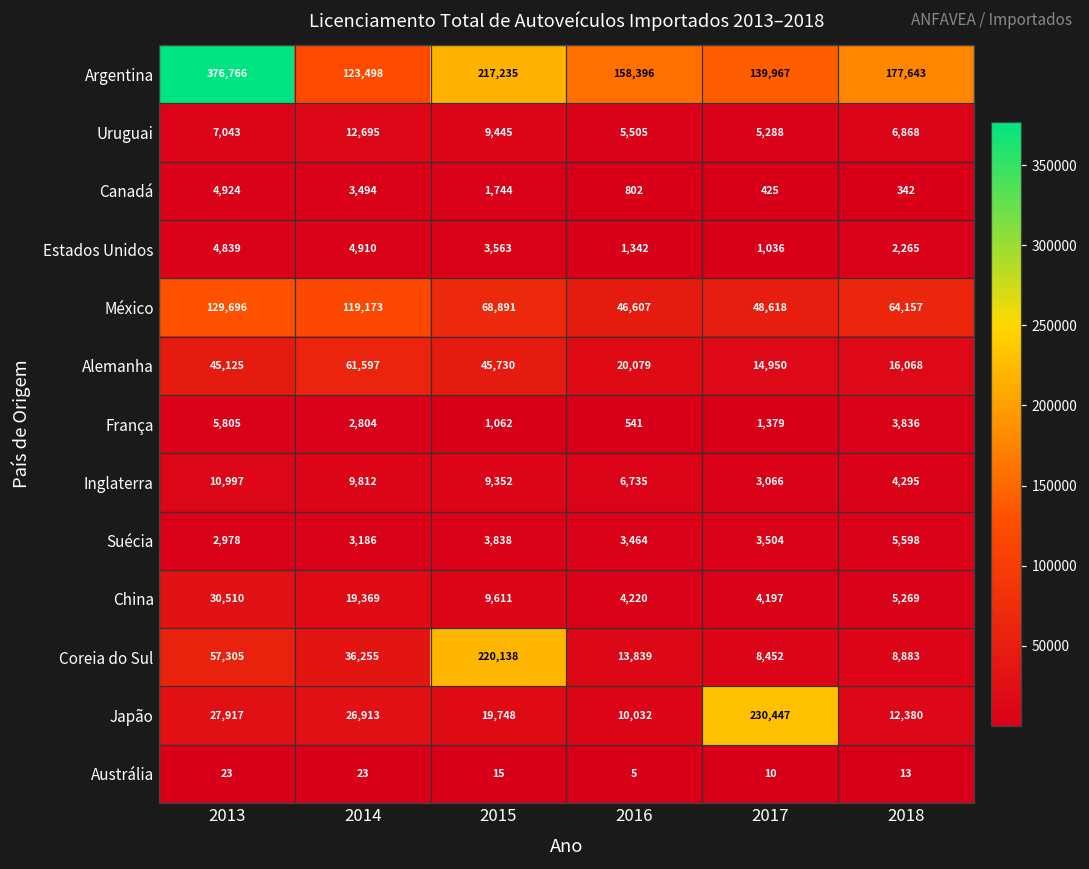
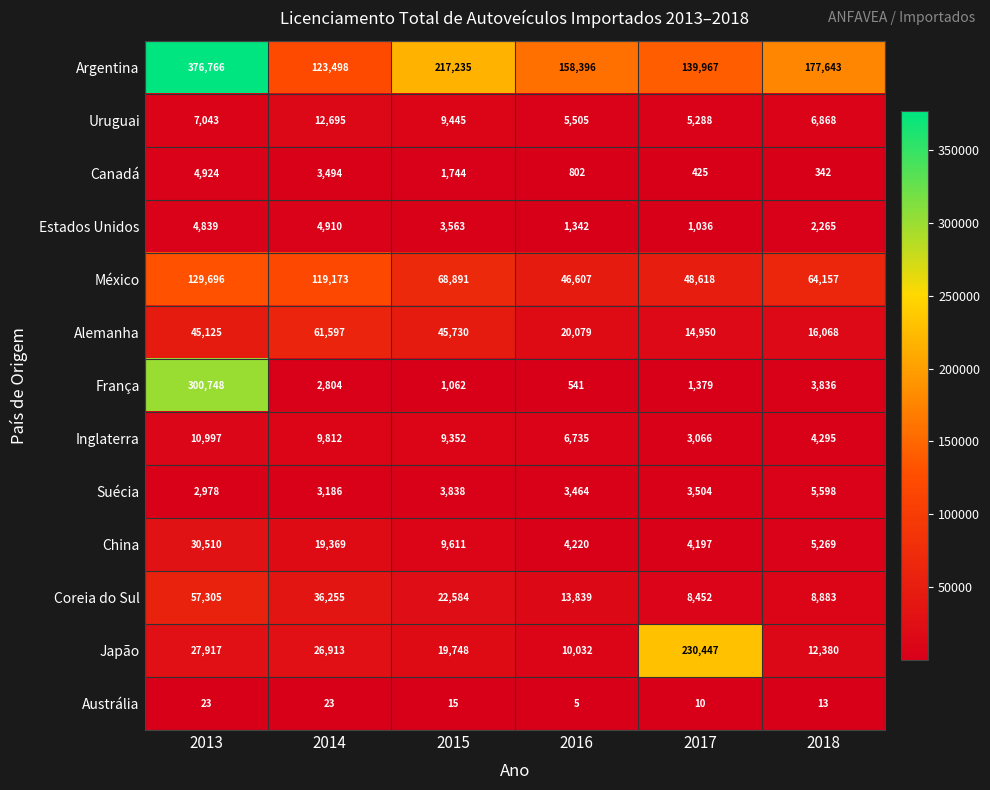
  {
    "Argentina": {
      "2013": "376,766",
      "2014": "123,498",
      "2015": "217,235",
      "2016": "158,396",
      "2017": "139,967",
      "2018": "177,643"
    },
    "Uruguai": {
      "2013": "7,043",
      "2014": "12,695",
      "2015": "9,445",
      "2016": "5,505",
      "2017": "5,288",
      "2018": "6,868"
    },
    "Canadá": {
      "2013": "4,924",
      "2014": "3,494",
      "2015": "1,744",
      "2016": "802",
      "2017": "425",
      "2018": "342"
    },
    "Estados Unidos": {
      "2013": "4,839",
      "2014": "4,910",
      "2015": "3,563",
      "2016": "1,342",
      "2017": "1,036",
      "2018": "2,265"
    },
    "México": {
      "2013": "129,696",
      "2014": "119,173",
      "2015": "68,891",
      "2016": "46,607",
      "2017": "48,618",
      "2018": "64,157"
    },
    "Alemanha": {
      "2013": "45,125",
      "2014": "61,597",
      "2015": "45,730",
      "2016": "20,079",
      "2017": "14,950",
      "2018": "16,068"
    },
    "França": {
-     "2013": "5,805",
+     "2013": "300,748",
      "2014": "2,804",
      "2015": "1,062",
      "2016": "541",
      "2017": "1,379",
      "2018": "3,836"
    },
    "Inglaterra": {
      "2013": "10,997",
      "2014": "9,812",
      "2015": "9,352",
      "2016": "6,735",
      "2017": "3,066",
      "2018": "4,295"
    },
    "Suécia": {
      "2013": "2,978",
      "2014": "3,186",
      "2015": "3,838",
      "2016": "3,464",
      "2017": "3,504",
      "2018": "5,598"
    },
    "China": {
      "2013": "30,510",
      "2014": "19,369",
      "2015": "9,611",
      "2016": "4,220",
      "2017": "4,197",
      "2018": "5,269"
    },
    "Coreia do Sul": {
      "2013": "57,305",
      "2014": "36,255",
-     "2015": "220,138",
+     "2015": "22,584",
      "2016": "13,839",
      "2017": "8,452",
      "2018": "8,883"
    },
    "Japão": {
      "2013": "27,917",
      "2014": "26,913",
      "2015": "19,748",
      "2016": "10,032",
      "2017": "230,447",
      "2018": "12,380"
    },
    "Austrália": {
      "2013": "23",
      "2014": "23",
      "2015": "15",
      "2016": "5",
      "2017": "10",
      "2018": "13"
    }
  }
